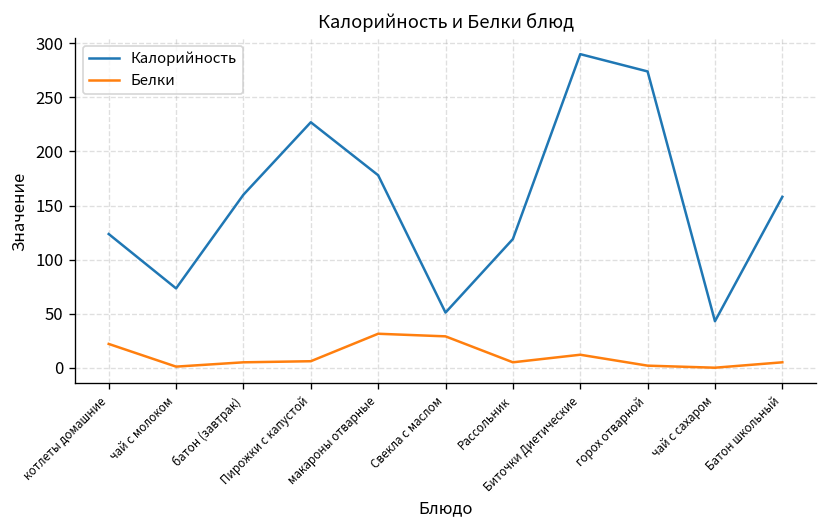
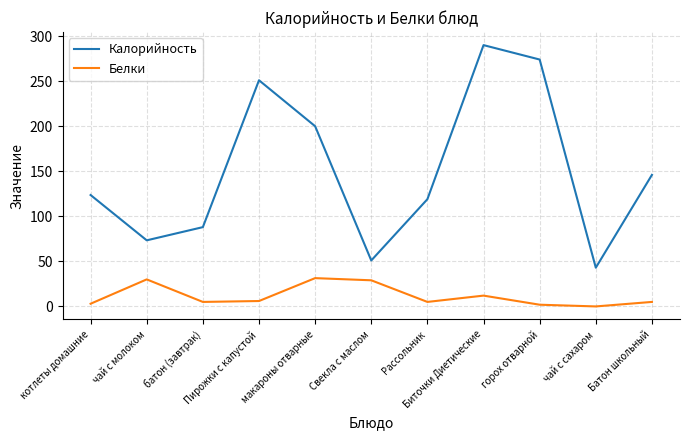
  {
    "Калорийность": {
      "котлеты домашние": 120,
      "чай с молоком": 70,
-     "батон (завтрак)": 160,
-     "Пирожки с капустой": 230,
-     "макароны отварные": 180,
+     "батон (завтрак)": 90,
+     "Пирожки с капустой": 250,
+     "макароны отварные": 200,
      "Свекла с маслом": 50,
      "Рассольник": 120,
      "Биточки Диетические": 290,
      "горох отварной": 270,
      "чай с сахаром": 40,
-     "Батон школьный": 160
+     "Батон школьный": 150
    },
    "Белки": {
-     "котлеты домашние": 20,
-     "чай с молоком": 0,
+     "котлеты домашние": 0,
+     "чай с молоком": 30,
      "батон (завтрак)": 10,
      "Пирожки с капустой": 10,
      "макароны отварные": 30,
      "Свекла с маслом": 30,
      "Рассольник": 10,
      "Биточки Диетические": 10,
      "горох отварной": 0,
      "чай с сахаром": 0,
      "Батон школьный": 10
    }
  }
